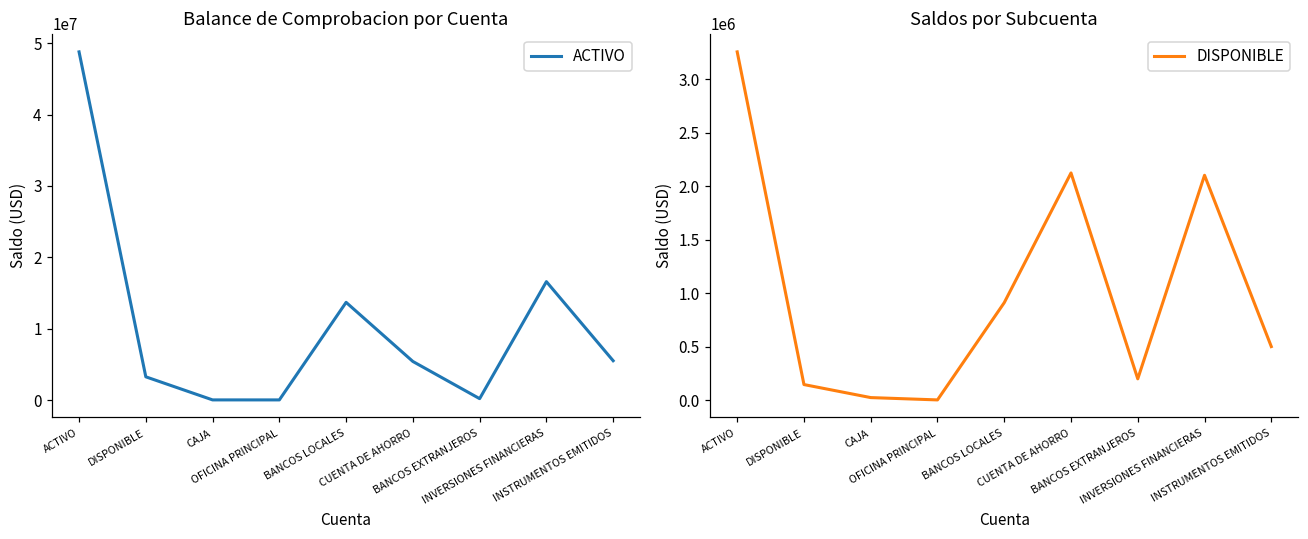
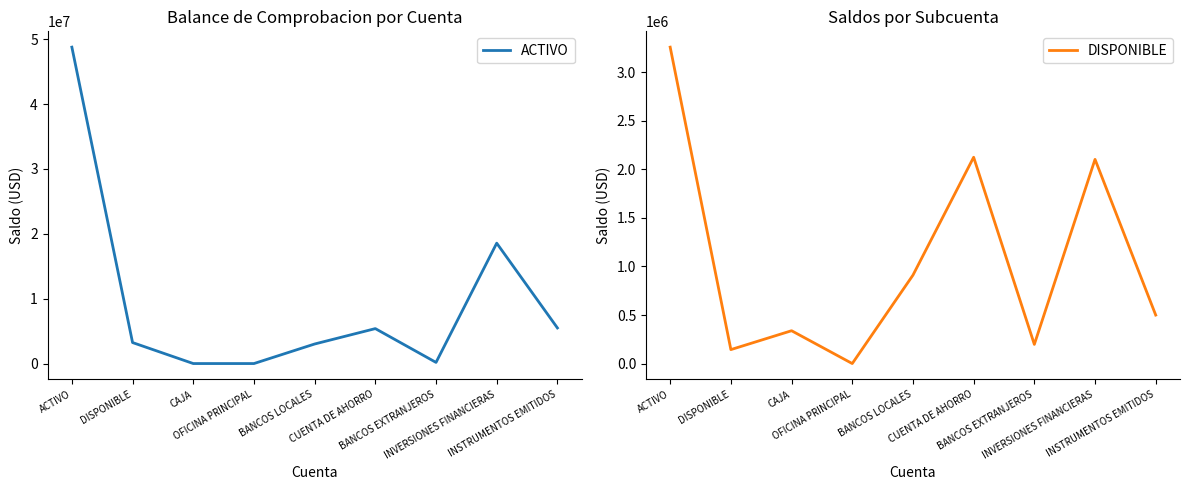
  {
    "Balance de Comprobacion por Cuenta": {
      "ACTIVO": 49000000,
      "DISPONIBLE": 3000000,
      "CAJA": 0,
      "OFICINA PRINCIPAL": 0,
-     "BANCOS LOCALES": 14000000,
+     "BANCOS LOCALES": 3000000,
      "CUENTA DE AHORRO": 5000000,
      "BANCOS EXTRANJEROS": 0,
-     "INVERSIONES FINANCIERAS": 17000000,
+     "INVERSIONES FINANCIERAS": 19000000,
      "INSTRUMENTOS EMITIDOS": 6000000
    },
    "Saldos por Subcuenta": {
      "ACTIVO": 3300000,
      "DISPONIBLE": 100000,
-     "CAJA": 0,
+     "CAJA": 300000,
      "OFICINA PRINCIPAL": 0,
      "BANCOS LOCALES": 900000,
      "CUENTA DE AHORRO": 2100000,
      "BANCOS EXTRANJEROS": 200000,
      "INVERSIONES FINANCIERAS": 2100000,
      "INSTRUMENTOS EMITIDOS": 500000
    }
  }
